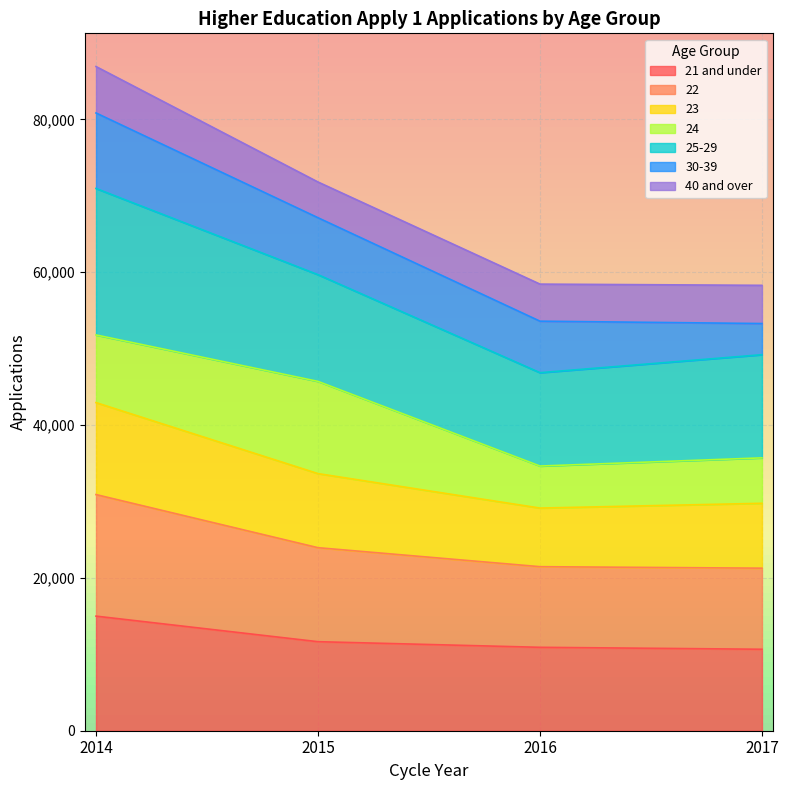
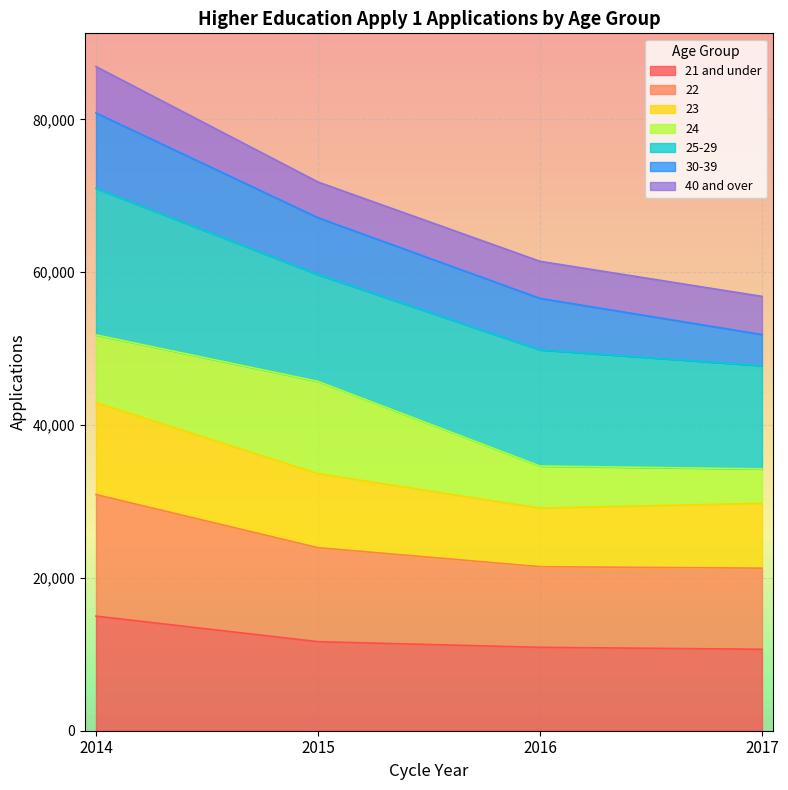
  {
    "23": {
      "2014": "12,000",
      "2015": "10,000",
      "2016": "8,000",
      "2017": "8,000"
    },
    "24": {
      "2014": "9,000",
      "2015": "12,000",
      "2016": "6,000",
-     "2017": "6,000"
+     "2017": "5,000"
    },
    "25-29": {
      "2014": "19,000",
      "2015": "14,000",
-     "2016": "12,000",
+     "2016": "15,000",
      "2017": "14,000"
    },
    "30-39": {
      "2014": "10,000",
      "2015": "7,000",
      "2016": "7,000",
      "2017": "4,000"
    },
    "40 and over": {
      "2014": "6,000",
      "2015": "5,000",
      "2016": "5,000",
      "2017": "5,000"
    }
  }
